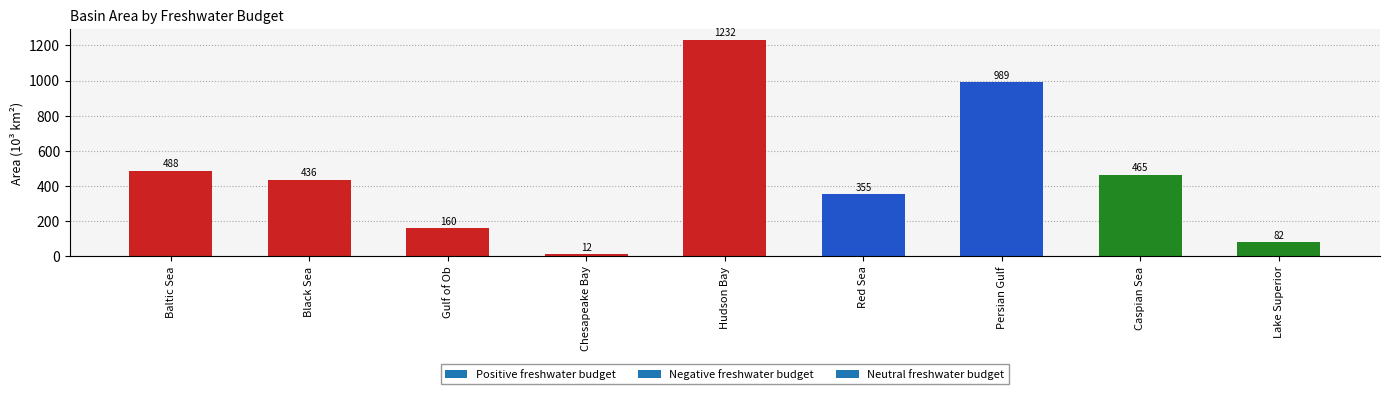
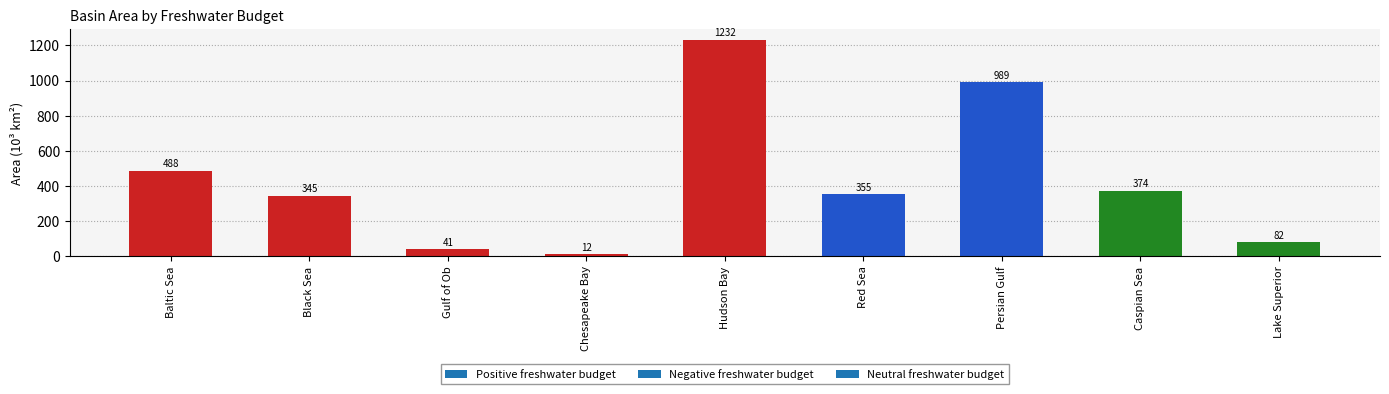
  {
    "Baltic Sea": 488,
-   "Black Sea": 436,
-   "Gulf of Ob": 160,
+   "Black Sea": 345,
+   "Gulf of Ob": 41,
    "Chesapeake Bay": 12,
    "Hudson Bay": 1232,
    "Red Sea": 355,
    "Persian Gulf": 989,
-   "Caspian Sea": 465,
+   "Caspian Sea": 374,
    "Lake Superior": 82
  }
